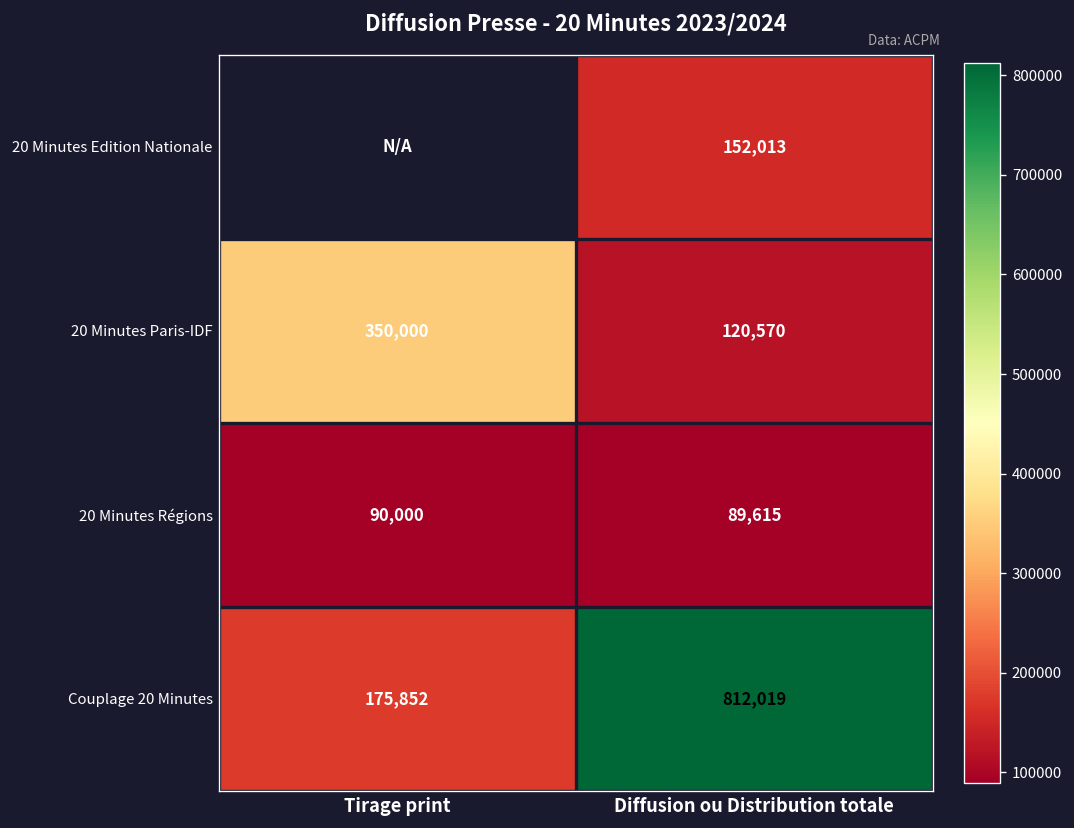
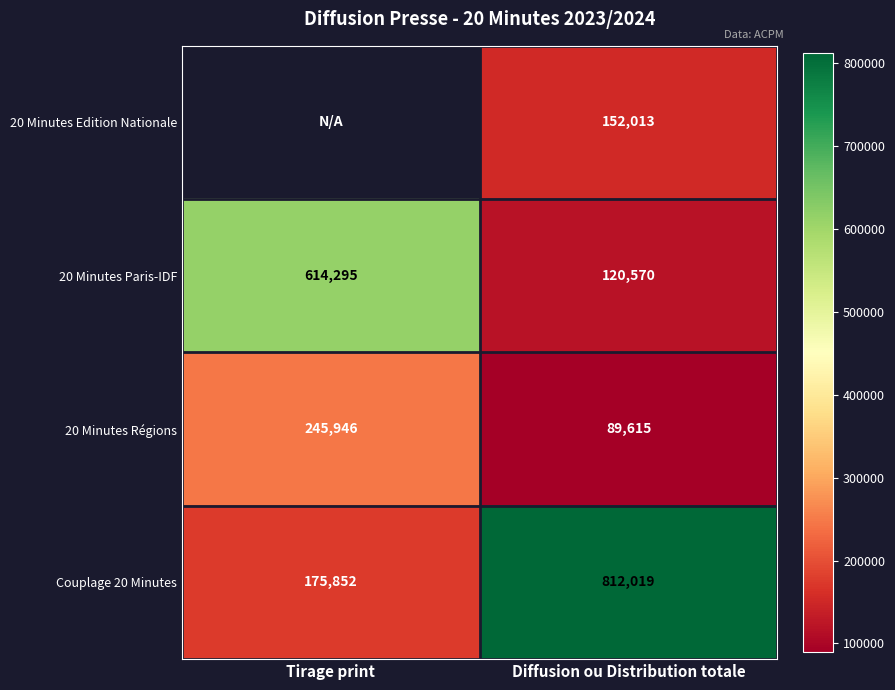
  {
    "20 Minutes Edition Nationale": {
      "Diffusion ou Distribution totale": "152,013"
    },
    "20 Minutes Paris-IDF": {
-     "Tirage print": "350,000",
+     "Tirage print": "614,295",
      "Diffusion ou Distribution totale": "120,570"
    },
    "20 Minutes Régions": {
-     "Tirage print": "90,000",
+     "Tirage print": "245,946",
      "Diffusion ou Distribution totale": "89,615"
    },
    "Couplage 20 Minutes": {
      "Tirage print": "175,852",
      "Diffusion ou Distribution totale": "812,019"
    }
  }
